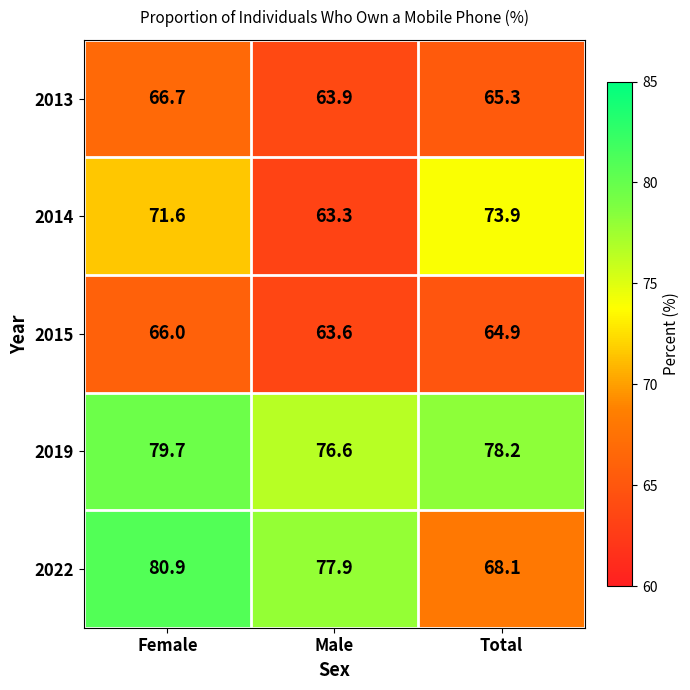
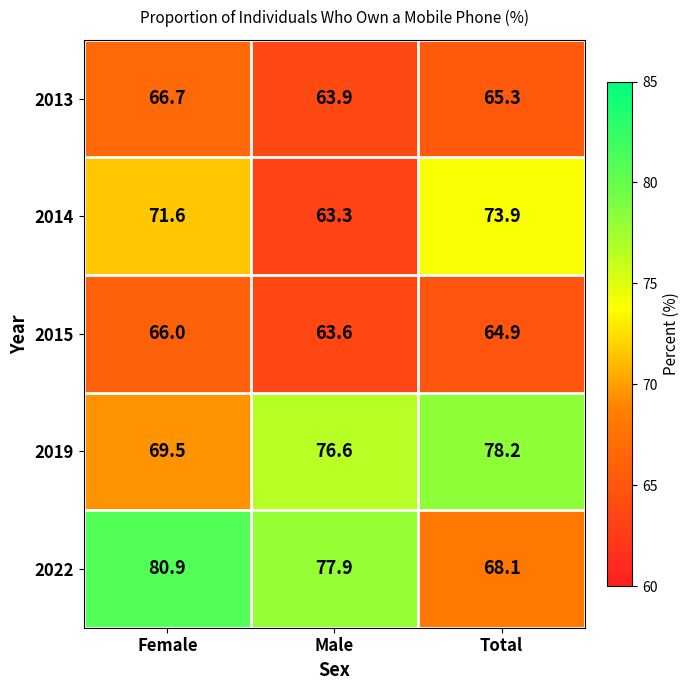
  {
    "2013": {
      "Female": 66.7,
      "Male": 63.9,
      "Total": 65.3
    },
    "2014": {
      "Female": 71.6,
      "Male": 63.3,
      "Total": 73.9
    },
    "2015": {
      "Female": 66.0,
      "Male": 63.6,
      "Total": 64.9
    },
    "2019": {
-     "Female": 79.7,
+     "Female": 69.5,
      "Male": 76.6,
      "Total": 78.2
    },
    "2022": {
      "Female": 80.9,
      "Male": 77.9,
      "Total": 68.1
    }
  }
